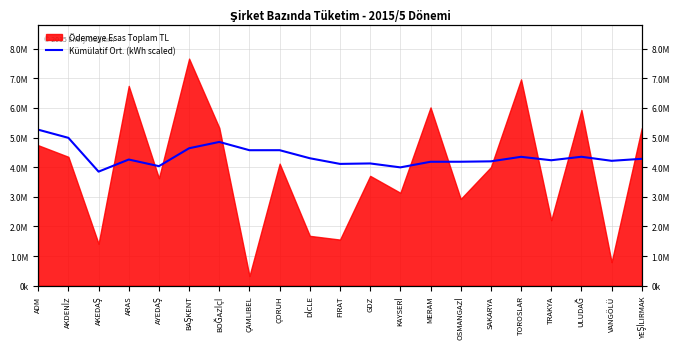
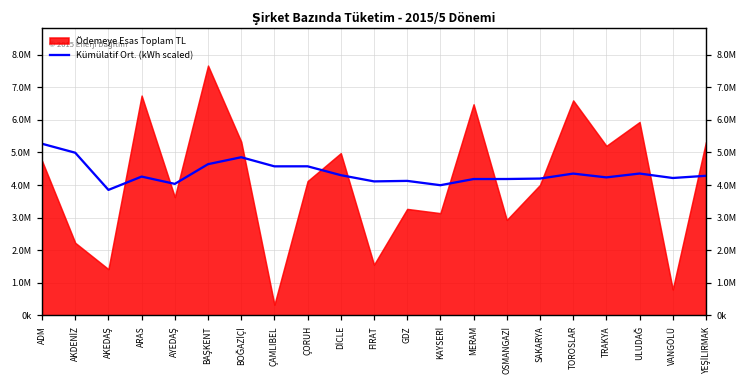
  {
    "Kümülatif Ort. (kWh scaled)": {
      "ADM": 5300000,
      "AKDENİZ": 5000000,
      "AKEDAŞ": 3900000,
      "ARAS": 4300000,
      "AYEDAŞ": 4000000,
      "BAŞKENT": 4600000,
      "BOĞAZİÇİ": 4900000,
      "ÇAMLIBEL": 4600000,
      "ÇORUH": 4600000,
      "DİCLE": 4300000,
      "FIRAT": 4100000,
      "GDZ": 4100000,
      "KAYSERİ": 4000000,
      "MERAM": 4200000,
      "OSMANGAZİ": 4200000,
      "SAKARYA": 4200000,
      "TOROSLAR": 4400000,
      "TRAKYA": 4200000,
      "ULUDAĞ": 4400000,
      "VANGÖLÜ": 4200000,
      "YEŞİLIRMAK": 4300000
    },
    "Ödemeye Esas Toplam TL": {
      "ADM": 4700000,
-     "AKDENİZ": 4400000,
+     "AKDENİZ": 2200000,
      "AKEDAŞ": 1400000,
      "ARAS": 6700000,
      "AYEDAŞ": 3600000,
      "BAŞKENT": 7700000,
      "BOĞAZİÇİ": 5300000,
      "ÇAMLIBEL": 300000,
      "ÇORUH": 4100000,
-     "DİCLE": 1700000,
+     "DİCLE": 5000000,
      "FIRAT": 1600000,
-     "GDZ": 3700000,
+     "GDZ": 3300000,
      "KAYSERİ": 3100000,
-     "MERAM": 6000000,
+     "MERAM": 6500000,
      "OSMANGAZİ": 2900000,
      "SAKARYA": 4000000,
-     "TOROSLAR": 7000000,
-     "TRAKYA": 2200000,
+     "TOROSLAR": 6600000,
+     "TRAKYA": 5200000,
      "ULUDAĞ": 5900000,
      "VANGÖLÜ": 800000,
      "YEŞİLIRMAK": 5300000
    }
  }
